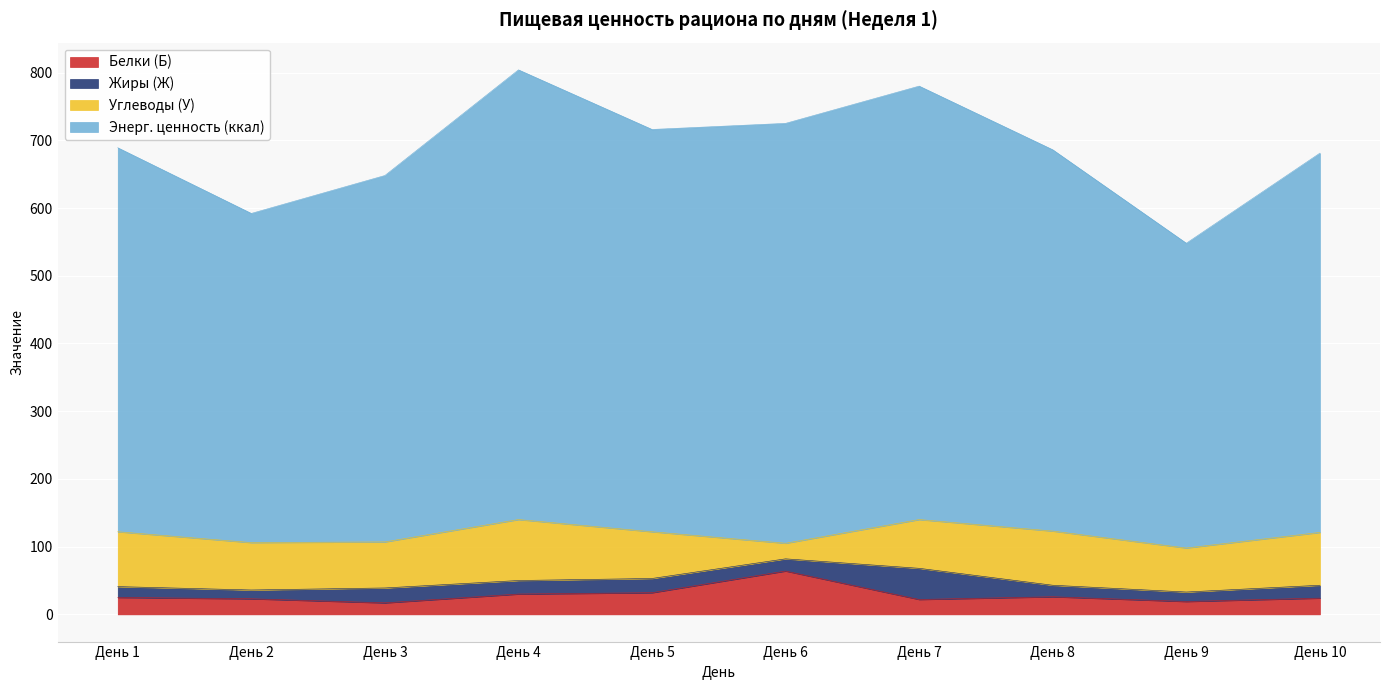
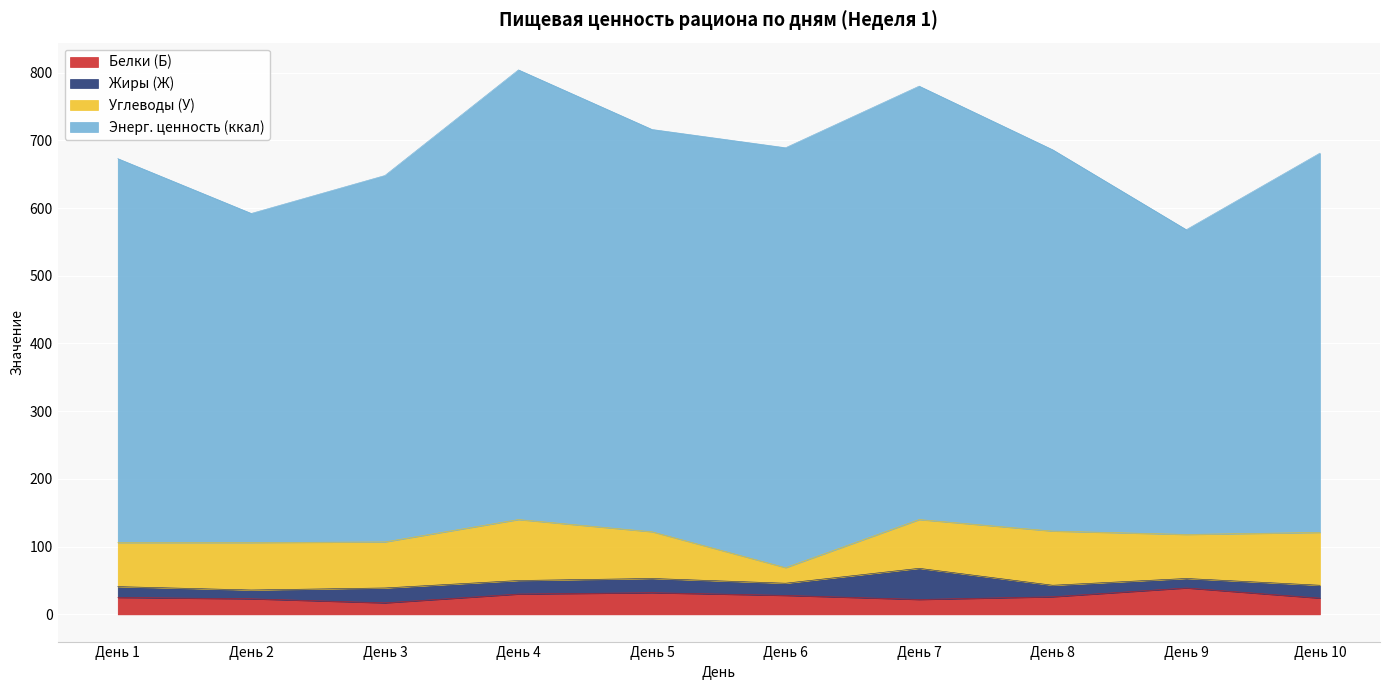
  {
    "Белки (Б)": {
      "День 1": 30,
      "День 2": 20,
      "День 3": 20,
      "День 4": 30,
      "День 5": 30,
-     "День 6": 60,
+     "День 6": 30,
      "День 7": 20,
      "День 8": 30,
-     "День 9": 20,
+     "День 9": 40,
      "День 10": 20
    },
    "Жиры (Ж)": {
      "День 1": 20,
      "День 2": 10,
      "День 3": 20,
      "День 4": 20,
      "День 5": 20,
      "День 6": 20,
      "День 7": 50,
      "День 8": 20,
      "День 9": 10,
      "День 10": 20
    },
    "Углеводы (У)": {
-     "День 1": 80,
+     "День 1": 70,
      "День 2": 70,
      "День 3": 70,
      "День 4": 90,
      "День 5": 70,
      "День 6": 20,
      "День 7": 70,
      "День 8": 80,
      "День 9": 70,
      "День 10": 80
    },
    "Энерг. ценность (ккал)": {
      "День 1": 570,
      "День 2": 490,
      "День 3": 540,
      "День 4": 660,
      "День 5": 590,
      "День 6": 620,
      "День 7": 640,
      "День 8": 560,
      "День 9": 450,
      "День 10": 560
    }
  }
